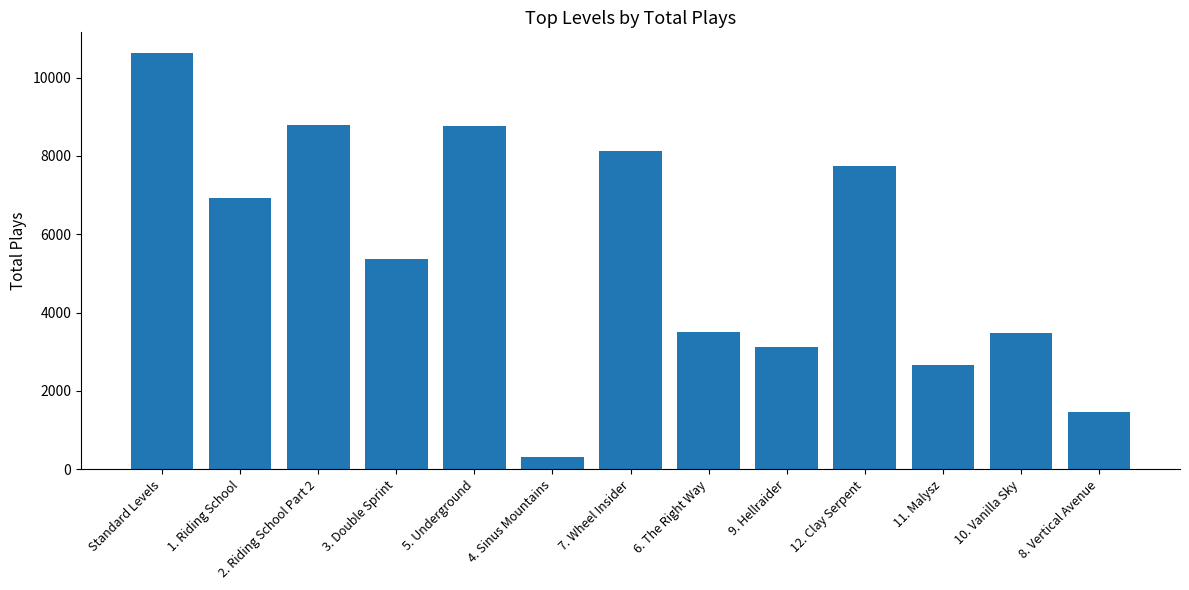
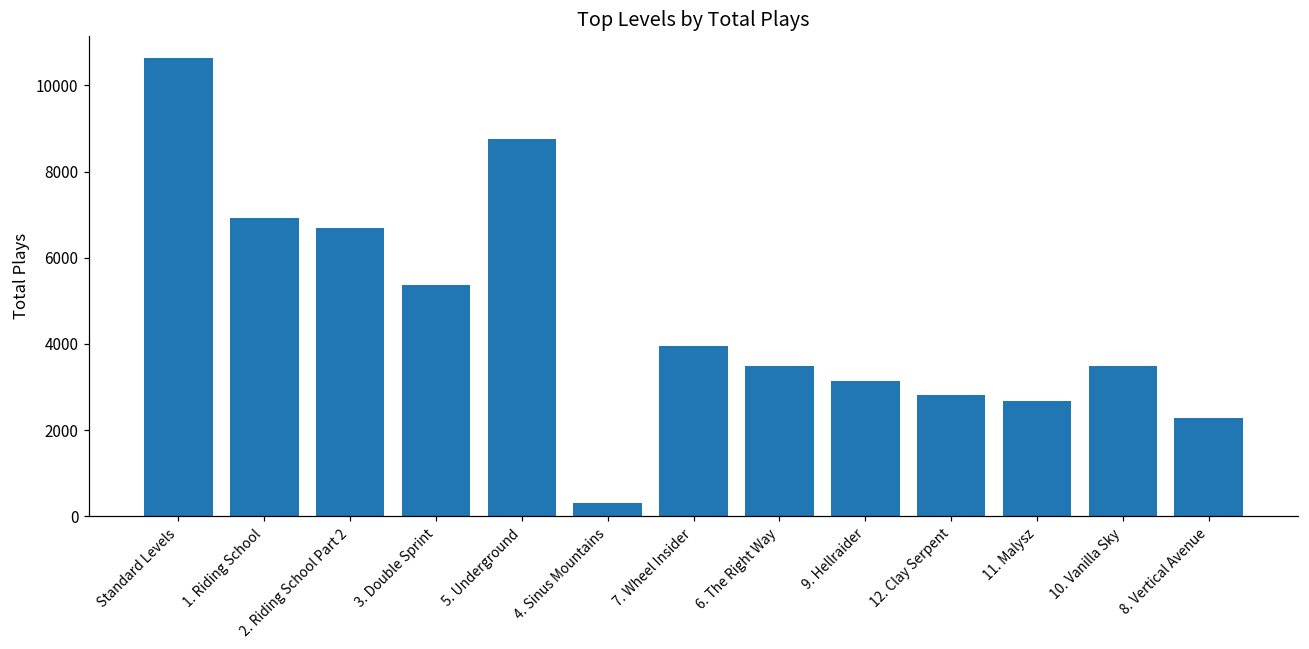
  {
    "Standard Levels": 10600,
    "1. Riding School": 6900,
-   "2. Riding School Part 2": 8800,
+   "2. Riding School Part 2": 6700,
    "3. Double Sprint": 5400,
    "5. Underground": 8800,
    "4. Sinus Mountains": 300,
-   "7. Wheel Insider": 8100,
+   "7. Wheel Insider": 4000,
    "6. The Right Way": 3500,
    "9. Hellraider": 3100,
-   "12. Clay Serpent": 7800,
+   "12. Clay Serpent": 2800,
    "11. Malysz": 2700,
    "10. Vanilla Sky": 3500,
-   "8. Vertical Avenue": 1500
+   "8. Vertical Avenue": 2300
  }
